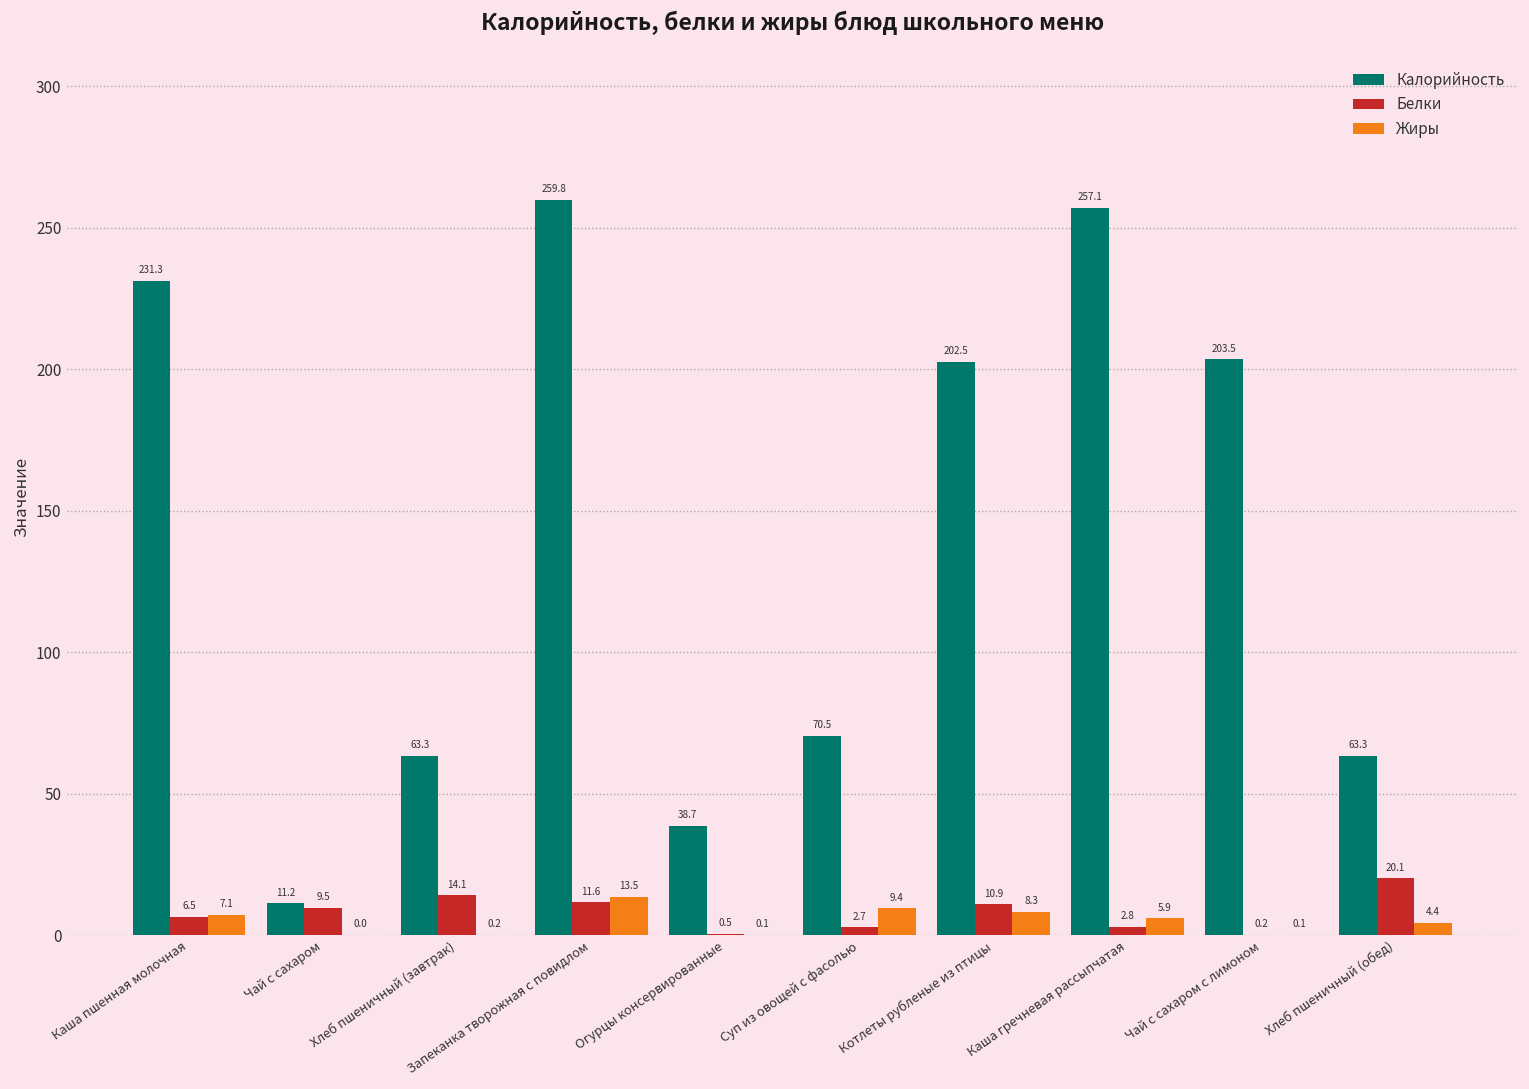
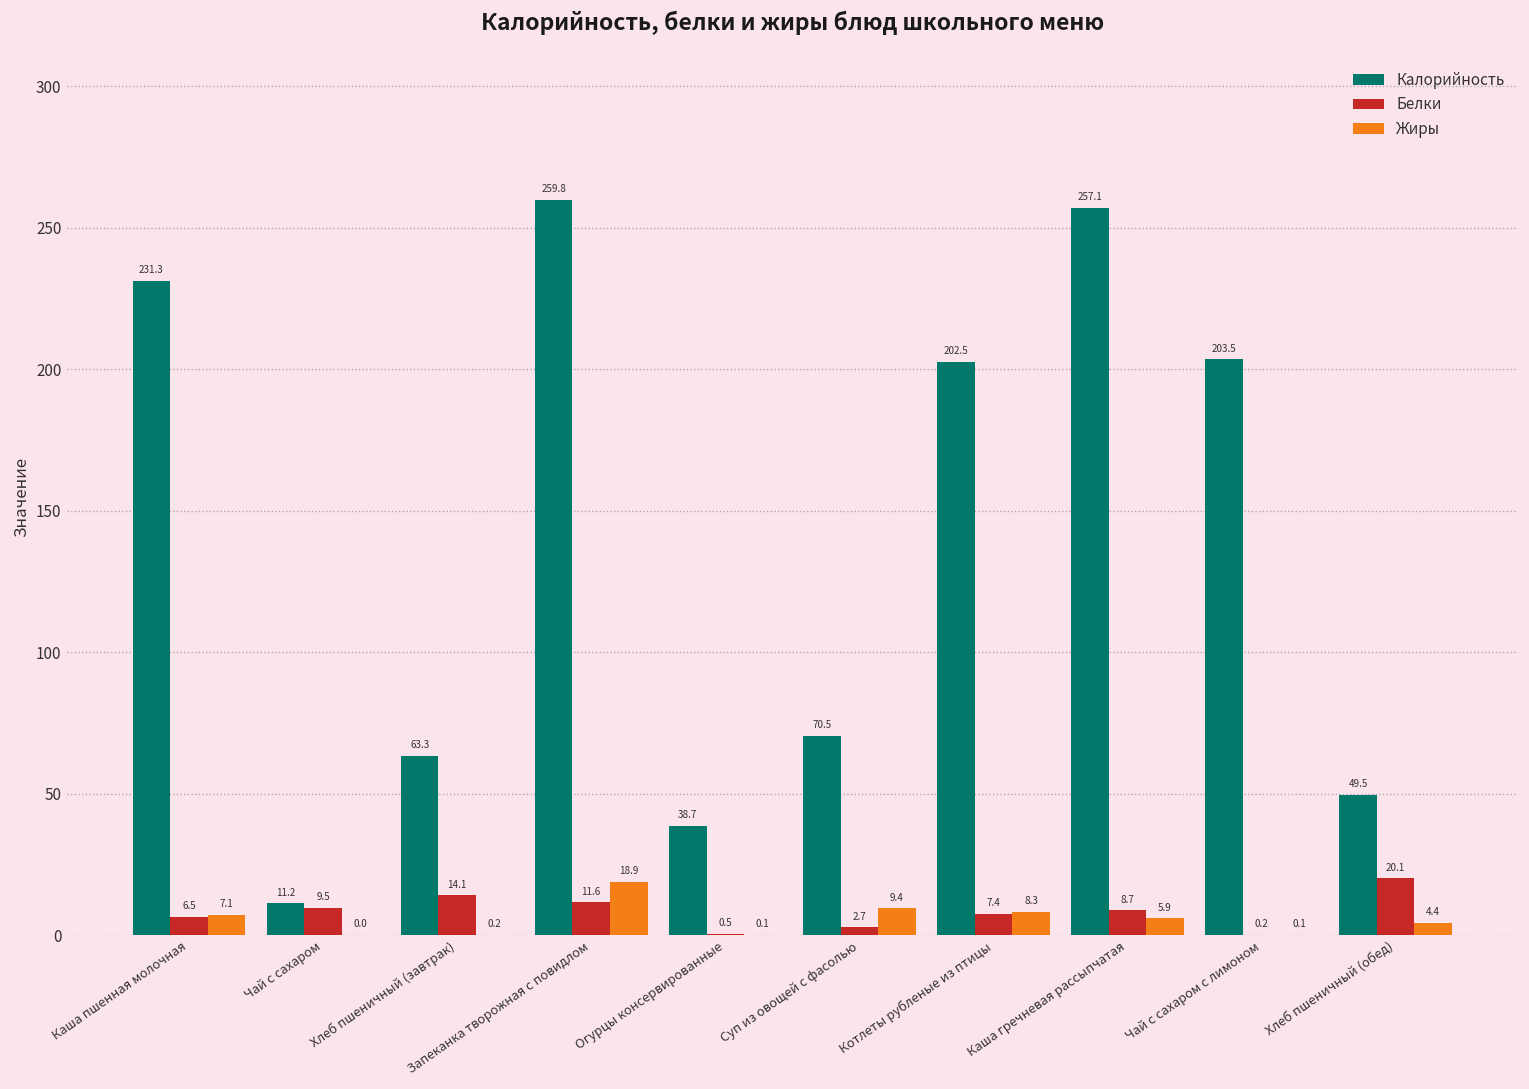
  {
    "Калорийность": {
      "Каша пшенная молочная": 231.3,
      "Чай с сахаром": 11.2,
      "Хлеб пшеничный (завтрак)": 63.3,
      "Запеканка творожная с повидлом": 259.8,
      "Огурцы консервированные": 38.7,
      "Суп из овощей с фасолью": 70.5,
      "Котлеты рубленые из птицы": 202.5,
      "Каша гречневая рассыпчатая": 257.1,
      "Чай с сахаром с лимоном": 203.5,
-     "Хлеб пшеничный (обед)": 63.3
+     "Хлеб пшеничный (обед)": 49.5
    },
    "Белки": {
      "Каша пшенная молочная": 6.5,
      "Чай с сахаром": 9.5,
      "Хлеб пшеничный (завтрак)": 14.1,
      "Запеканка творожная с повидлом": 11.6,
      "Огурцы консервированные": 0.5,
      "Суп из овощей с фасолью": 2.7,
-     "Котлеты рубленые из птицы": 10.9,
-     "Каша гречневая рассыпчатая": 2.8,
+     "Котлеты рубленые из птицы": 7.4,
+     "Каша гречневая рассыпчатая": 8.7,
      "Чай с сахаром с лимоном": 0.2,
      "Хлеб пшеничный (обед)": 20.1
    },
    "Жиры": {
      "Каша пшенная молочная": 7.1,
      "Чай с сахаром": 0.0,
      "Хлеб пшеничный (завтрак)": 0.2,
-     "Запеканка творожная с повидлом": 13.5,
+     "Запеканка творожная с повидлом": 18.9,
      "Огурцы консервированные": 0.1,
      "Суп из овощей с фасолью": 9.4,
      "Котлеты рубленые из птицы": 8.3,
      "Каша гречневая рассыпчатая": 5.9,
      "Чай с сахаром с лимоном": 0.1,
      "Хлеб пшеничный (обед)": 4.4
    }
  }
